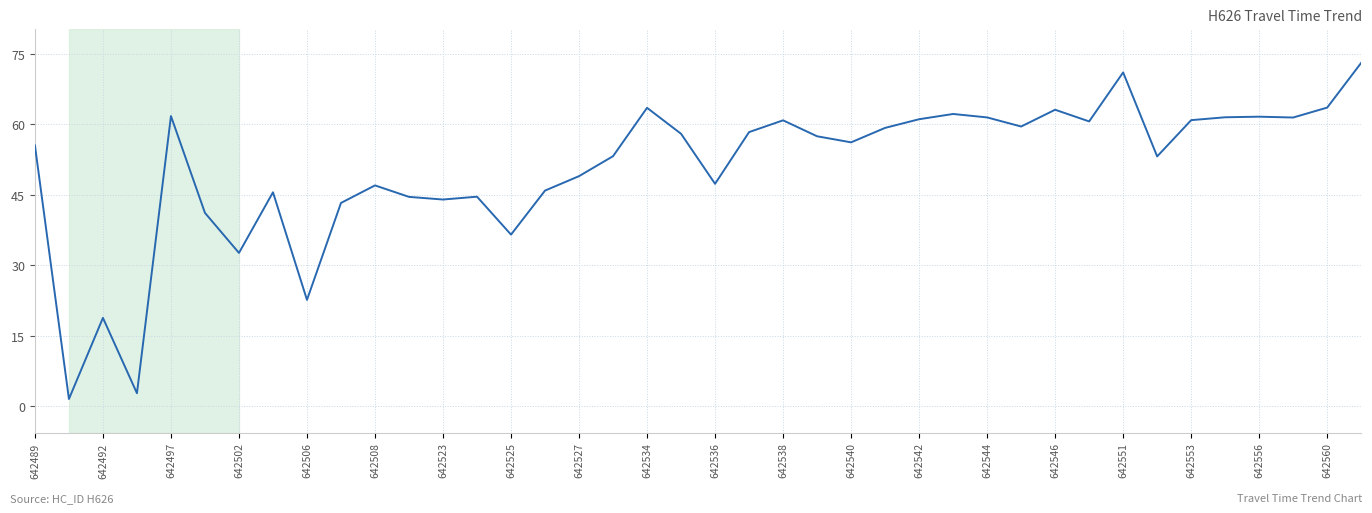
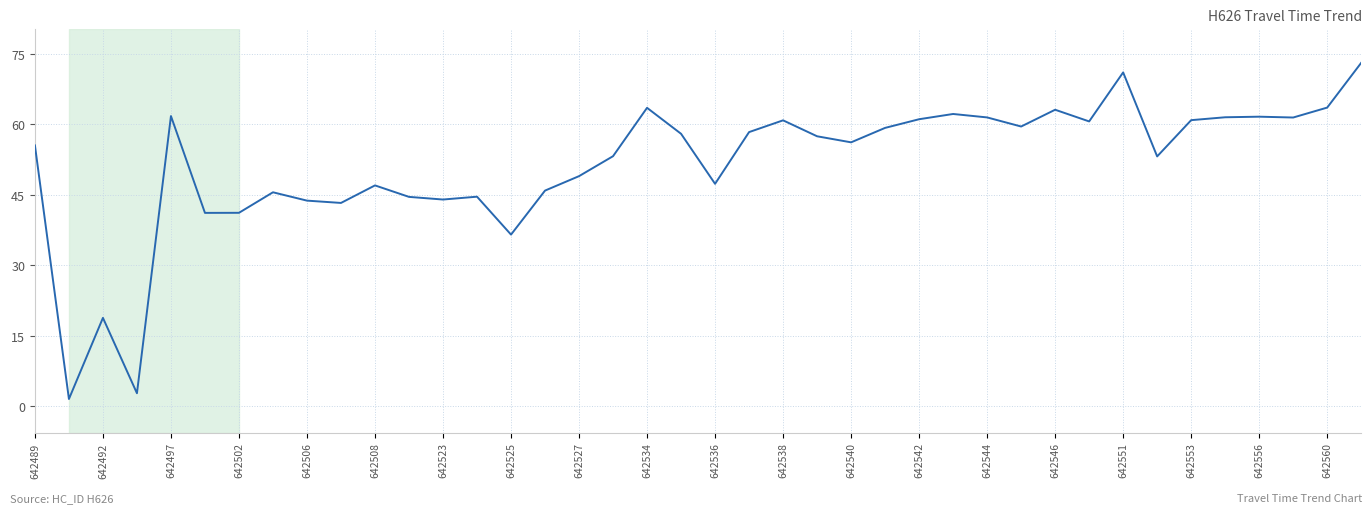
  {
    "642489": 55,
    "642492": 19,
    "642497": 62,
-   "642502": 33,
-   "642506": 23,
+   "642502": 41,
+   "642506": 44,
    "642508": 47,
    "642523": 44,
    "642525": 36,
    "642527": 49,
    "642534": 63,
    "642536": 47,
    "642538": 61,
    "642540": 56,
    "642542": 61,
    "642544": 61,
    "642546": 63,
    "642551": 71,
    "642553": 61,
    "642556": 62,
    "642560": 64
  }
